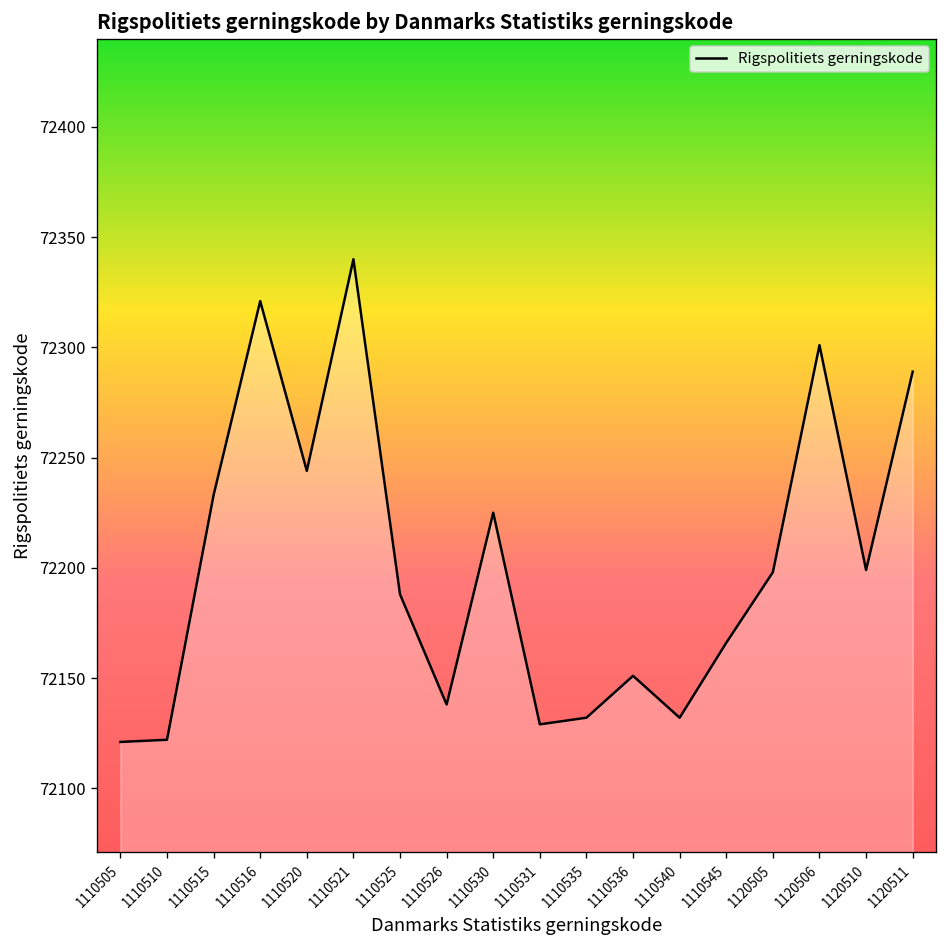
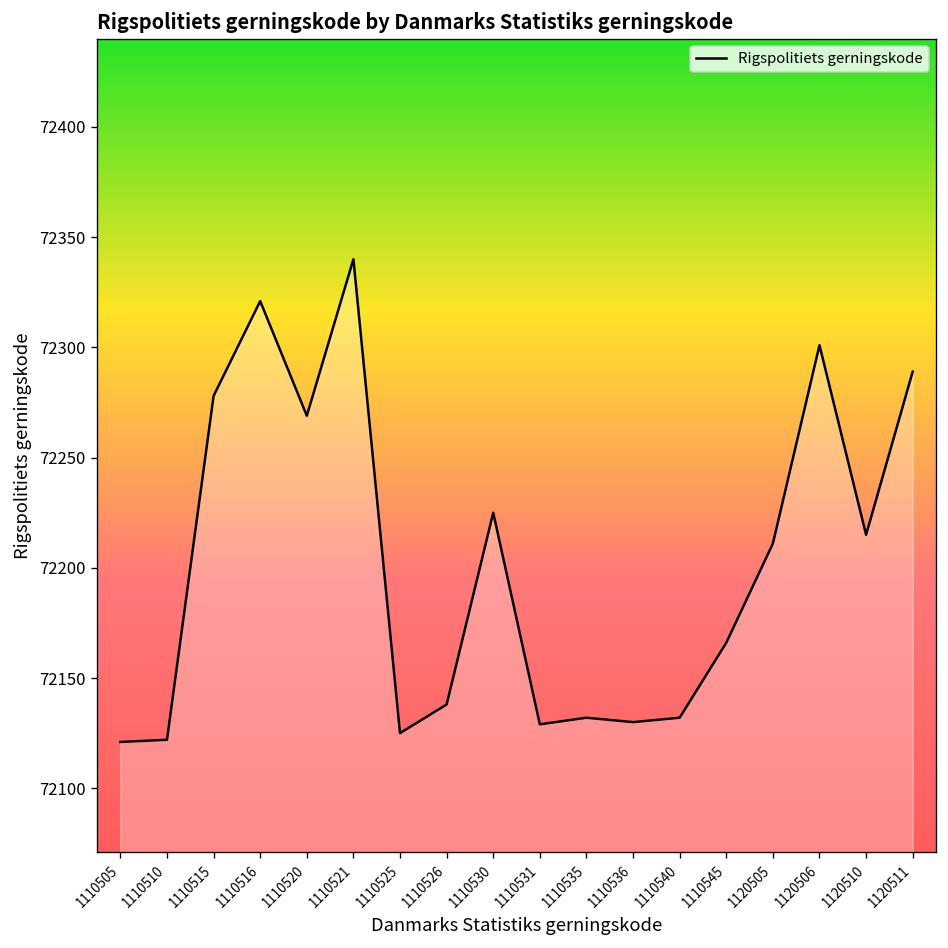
  {
    "1110505": 72121,
    "1110510": 72122,
-   "1110515": 72233,
+   "1110515": 72278,
    "1110516": 72321,
-   "1110520": 72244,
+   "1110520": 72269,
    "1110521": 72340,
-   "1110525": 72188,
+   "1110525": 72125,
    "1110526": 72138,
    "1110530": 72225,
    "1110531": 72129,
    "1110535": 72132,
-   "1110536": 72151,
+   "1110536": 72130,
    "1110540": 72132,
    "1110545": 72166,
-   "1120505": 72198,
+   "1120505": 72211,
    "1120506": 72301,
-   "1120510": 72199,
+   "1120510": 72215,
    "1120511": 72289
  }
